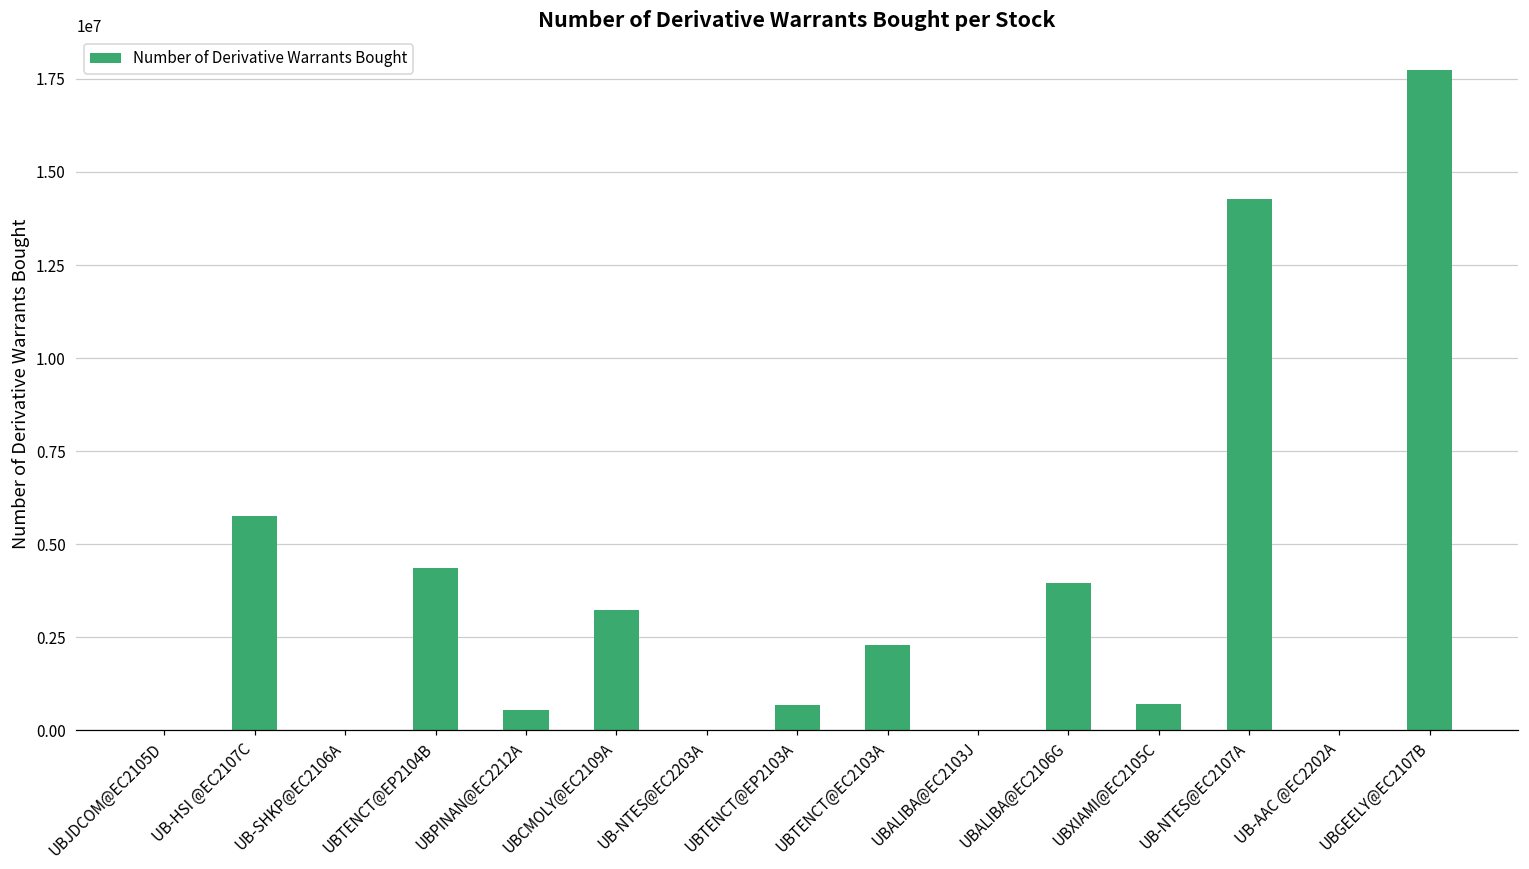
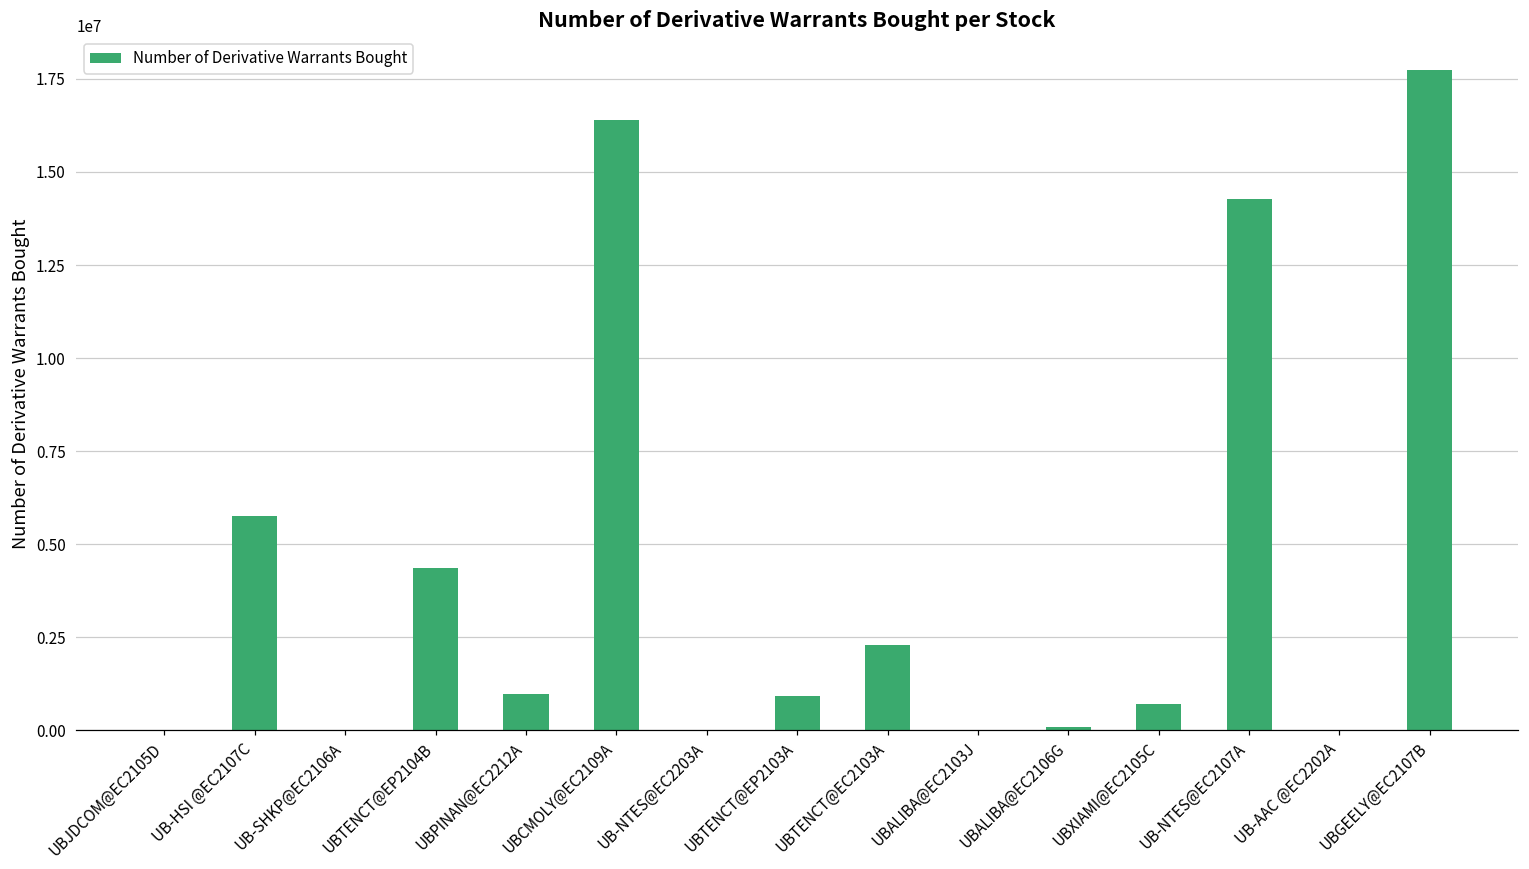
  {
    "UBJDCOM@EC2105D": 0,
    "UB-HSI @EC2107C": 5800000,
    "UB-SHKP@EC2106A": 0,
    "UBTENCT@EP2104B": 4300000,
-   "UBPINAN@EC2212A": 500000,
-   "UBCMOLY@EC2109A": 3200000,
+   "UBPINAN@EC2212A": 1000000,
+   "UBCMOLY@EC2109A": 16400000,
    "UB-NTES@EC2203A": 0,
-   "UBTENCT@EP2103A": 700000,
+   "UBTENCT@EP2103A": 900000,
    "UBTENCT@EC2103A": 2300000,
    "UBALIBA@EC2103J": 0,
-   "UBALIBA@EC2106G": 3900000,
+   "UBALIBA@EC2106G": 100000,
    "UBXIAMI@EC2105C": 700000,
    "UB-NTES@EC2107A": 14300000,
    "UB-AAC @EC2202A": 0,
    "UBGEELY@EC2107B": 17800000
  }
